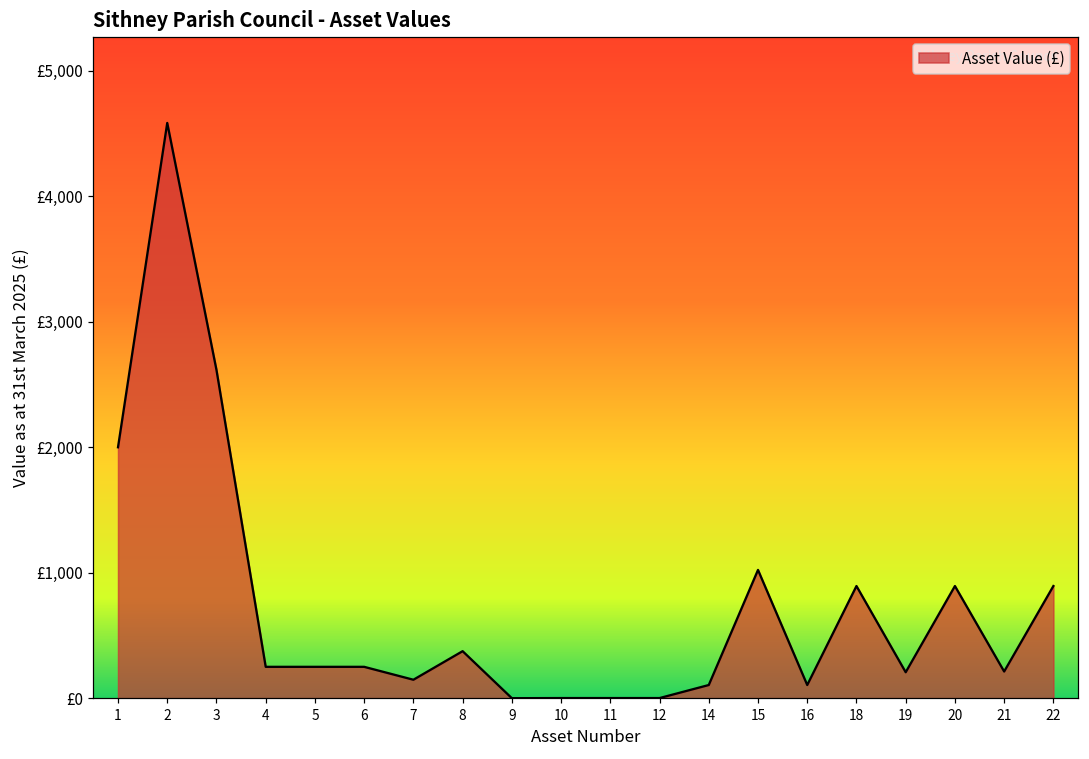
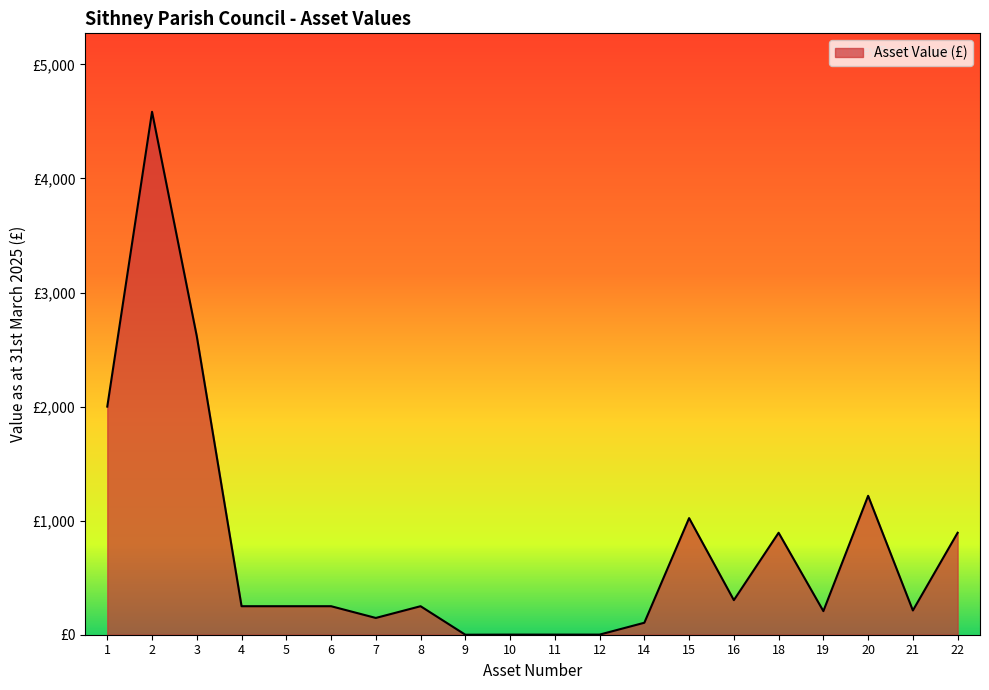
  {
    "1": "£2,000",
    "2": "£4,590",
    "3": "£2,620",
    "4": "£250",
    "5": "£250",
    "6": "£250",
    "7": "£150",
-   "8": "£370",
+   "8": "£250",
    "9": "£0",
    "10": "£0",
    "11": "£0",
    "12": "£0",
    "14": "£110",
    "15": "£1,020",
-   "16": "£110",
+   "16": "£300",
    "18": "£890",
    "19": "£210",
-   "20": "£890",
+   "20": "£1,220",
    "21": "£210",
    "22": "£890"
  }
